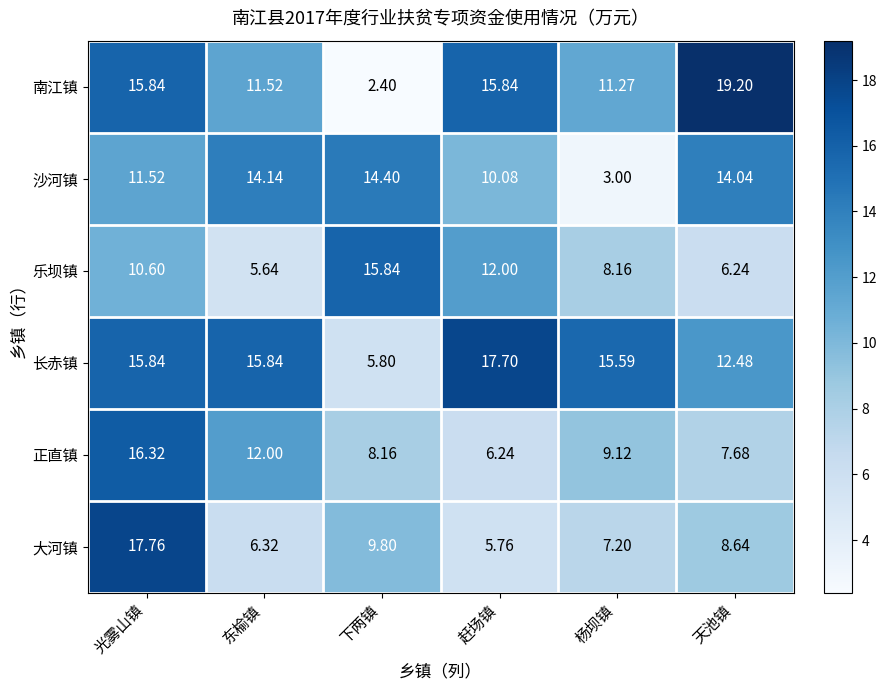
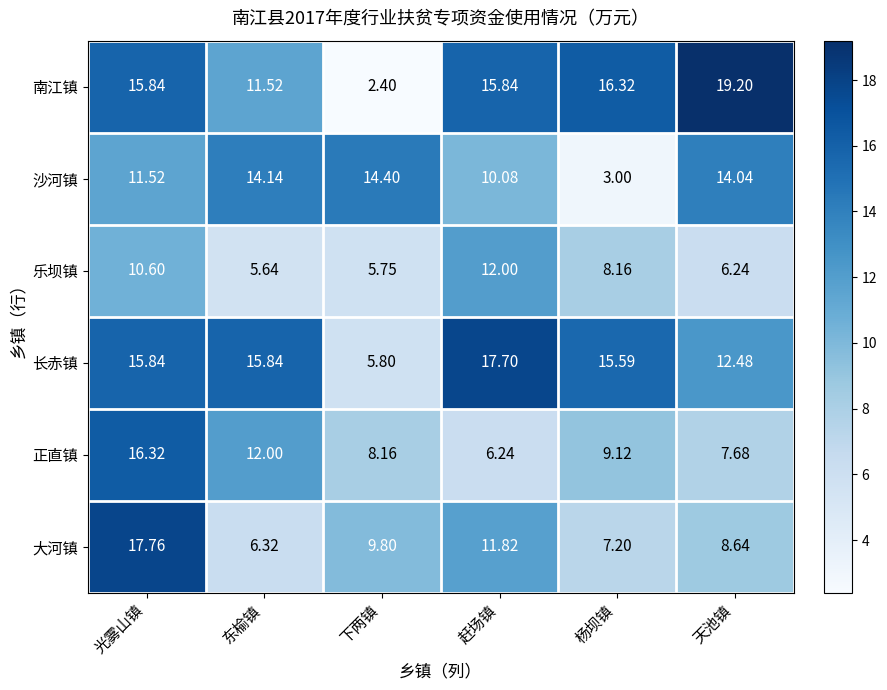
  {
    "南江镇": {
      "光雾山镇": 15.84,
      "东榆镇": 11.52,
      "下两镇": 2.40,
      "赶场镇": 15.84,
-     "杨坝镇": 11.27,
+     "杨坝镇": 16.32,
      "天池镇": 19.20
    },
    "沙河镇": {
      "光雾山镇": 11.52,
      "东榆镇": 14.14,
      "下两镇": 14.40,
      "赶场镇": 10.08,
      "杨坝镇": 3.00,
      "天池镇": 14.04
    },
    "乐坝镇": {
      "光雾山镇": 10.60,
      "东榆镇": 5.64,
-     "下两镇": 15.84,
+     "下两镇": 5.75,
      "赶场镇": 12.00,
      "杨坝镇": 8.16,
      "天池镇": 6.24
    },
    "长赤镇": {
      "光雾山镇": 15.84,
      "东榆镇": 15.84,
      "下两镇": 5.80,
      "赶场镇": 17.70,
      "杨坝镇": 15.59,
      "天池镇": 12.48
    },
    "正直镇": {
      "光雾山镇": 16.32,
      "东榆镇": 12.00,
      "下两镇": 8.16,
      "赶场镇": 6.24,
      "杨坝镇": 9.12,
      "天池镇": 7.68
    },
    "大河镇": {
      "光雾山镇": 17.76,
      "东榆镇": 6.32,
      "下两镇": 9.80,
-     "赶场镇": 5.76,
+     "赶场镇": 11.82,
      "杨坝镇": 7.20,
      "天池镇": 8.64
    }
  }
